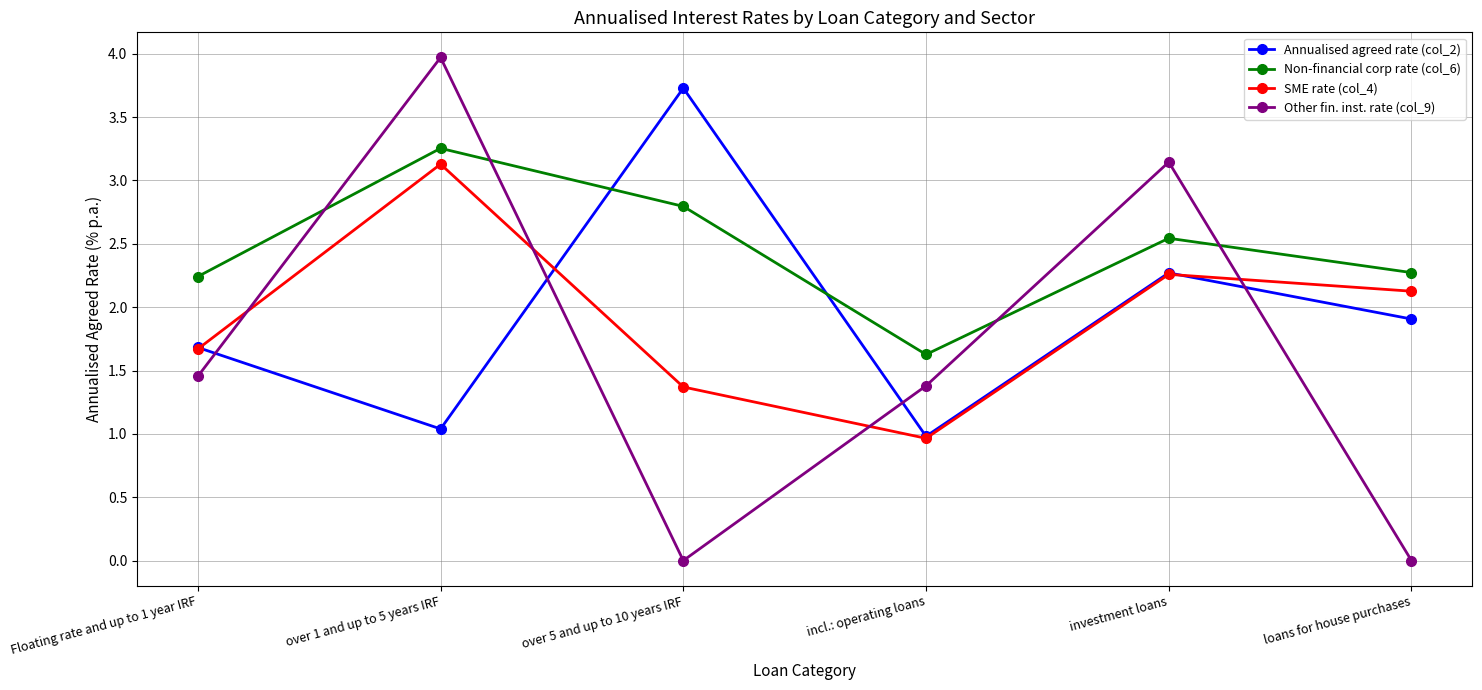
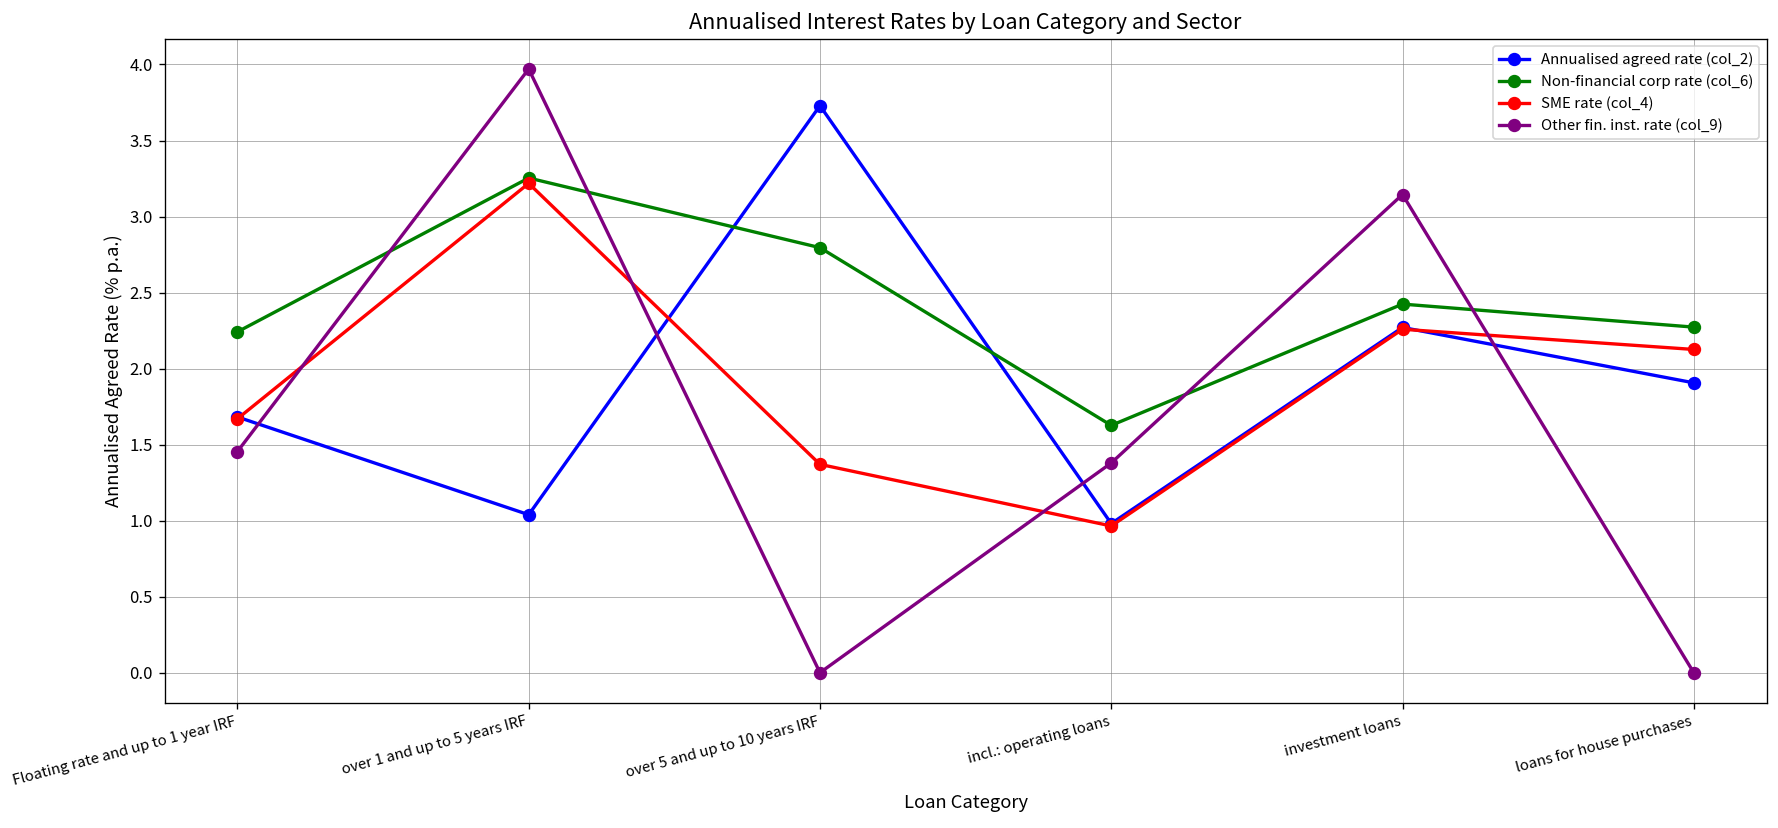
  {
    "Annualised agreed rate (col_2)": {
      "over 1 and up to 5 years IRF": 1.04,
      "over 5 and up to 10 years IRF": 3.73,
      "loans for house purchases": 1.91
    },
    "Non-financial corp rate (col_6)": {
      "Floating rate and up to 1 year IRF": 2.24,
      "over 1 and up to 5 years IRF": 3.25,
      "over 5 and up to 10 years IRF": 2.80,
      "incl.: operating loans": 1.63,
-     "investment loans": 2.54,
+     "investment loans": 2.42,
      "loans for house purchases": 2.27
    },
    "SME rate (col_4)": {
-     "over 1 and up to 5 years IRF": 3.13,
+     "over 1 and up to 5 years IRF": 3.22,
      "over 5 and up to 10 years IRF": 1.37,
      "loans for house purchases": 2.13
    },
    "Other fin. inst. rate (col_9)": {
      "Floating rate and up to 1 year IRF": 1.45,
      "over 1 and up to 5 years IRF": 3.97,
      "over 5 and up to 10 years IRF": 0.00,
      "incl.: operating loans": 1.38,
      "investment loans": 3.15,
      "loans for house purchases": 0.00
    }
  }
